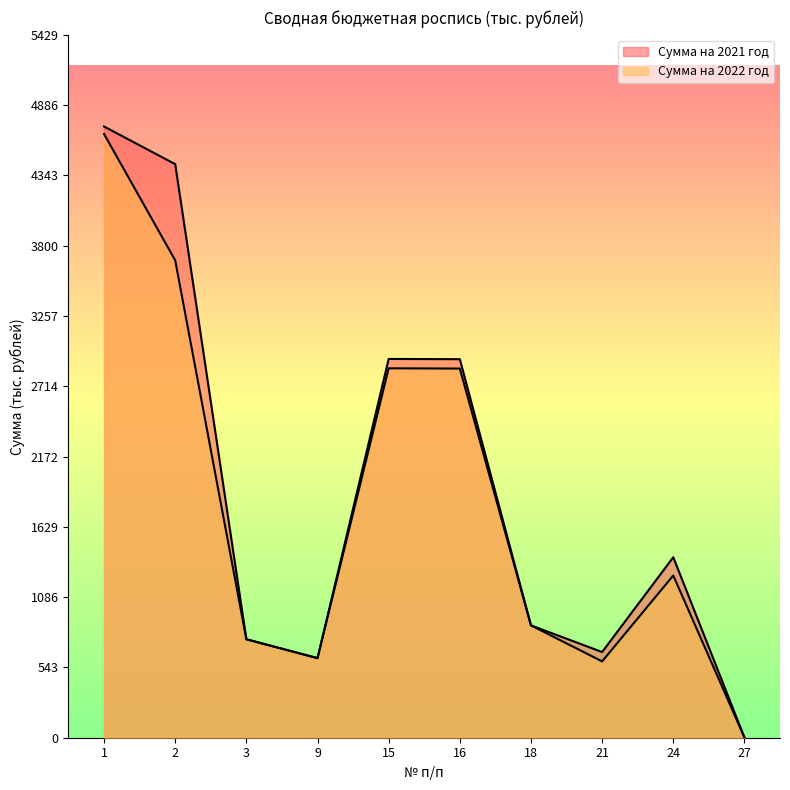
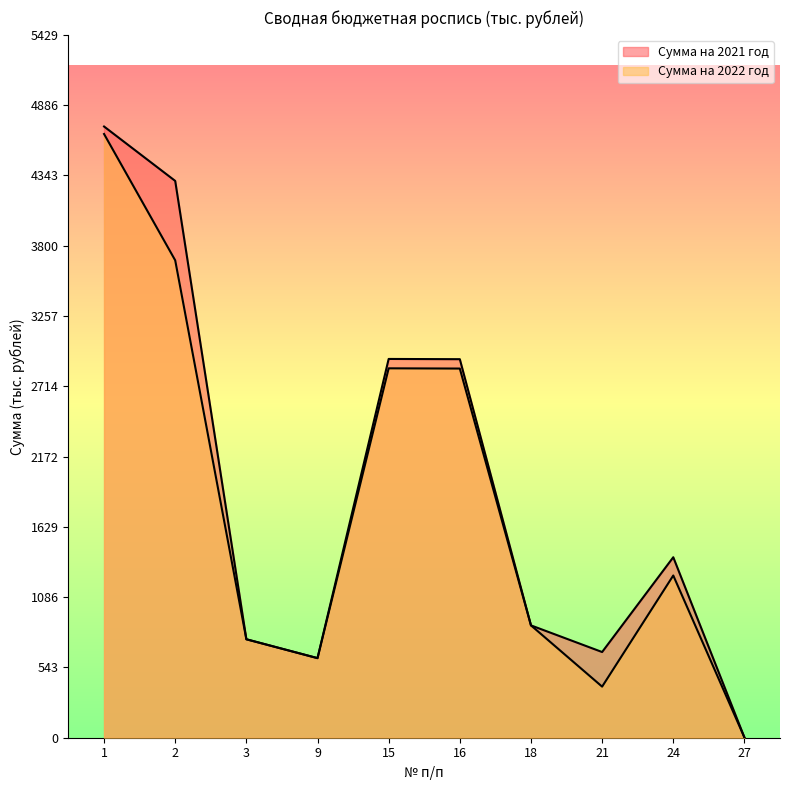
  {
    "Сумма на 2021 год": {
      "1": 4720,
-     "2": 4430,
+     "2": 4300,
      "15": 2930,
      "16": 2920,
      "21": 660,
      "24": 1390
    },
    "Сумма на 2022 год": {
      "1": 4660,
      "2": 3690,
      "15": 2850,
      "16": 2850,
-     "21": 590,
+     "21": 390,
      "24": 1250
    }
  }
